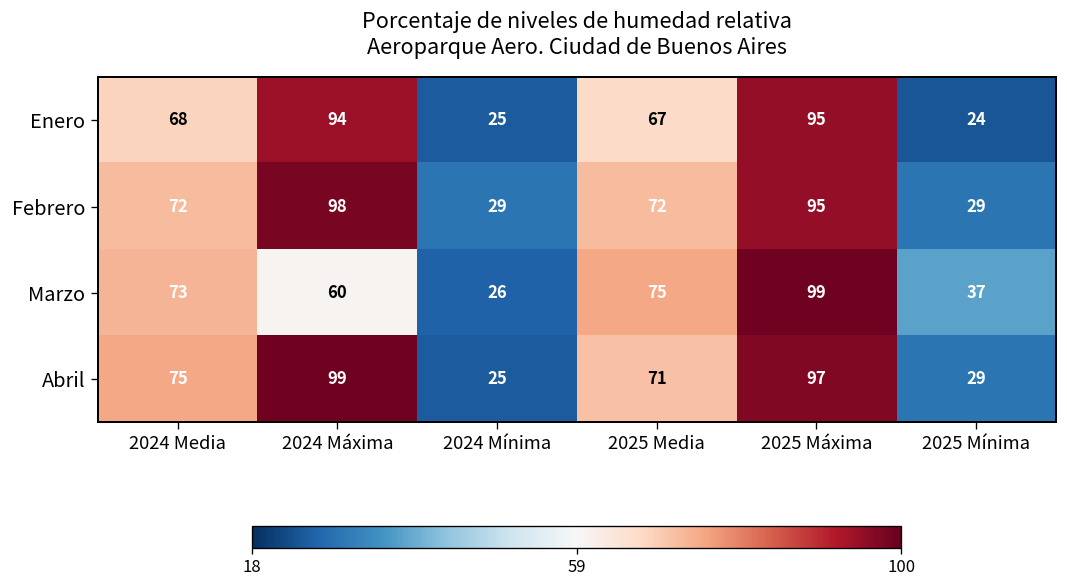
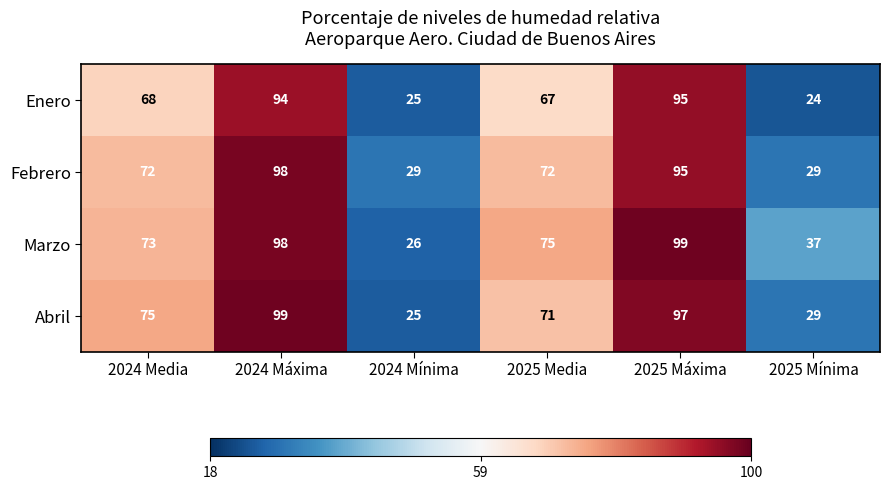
  {
    "Enero": {
      "2024 Media": 68,
      "2024 Máxima": 94,
      "2024 Mínima": 25,
      "2025 Media": 67,
      "2025 Máxima": 95,
      "2025 Mínima": 24
    },
    "Febrero": {
      "2024 Media": 72,
      "2024 Máxima": 98,
      "2024 Mínima": 29,
      "2025 Media": 72,
      "2025 Máxima": 95,
      "2025 Mínima": 29
    },
    "Marzo": {
      "2024 Media": 73,
-     "2024 Máxima": 60,
+     "2024 Máxima": 98,
      "2024 Mínima": 26,
      "2025 Media": 75,
      "2025 Máxima": 99,
      "2025 Mínima": 37
    },
    "Abril": {
      "2024 Media": 75,
      "2024 Máxima": 99,
      "2024 Mínima": 25,
      "2025 Media": 71,
      "2025 Máxima": 97,
      "2025 Mínima": 29
    }
  }
